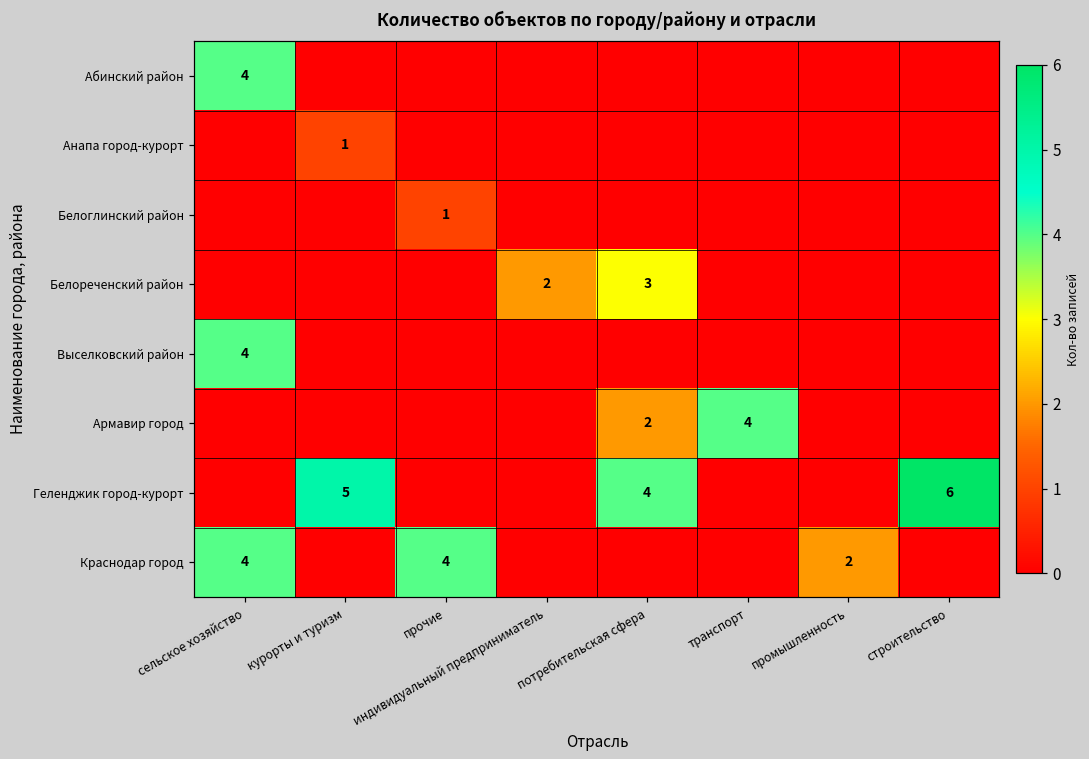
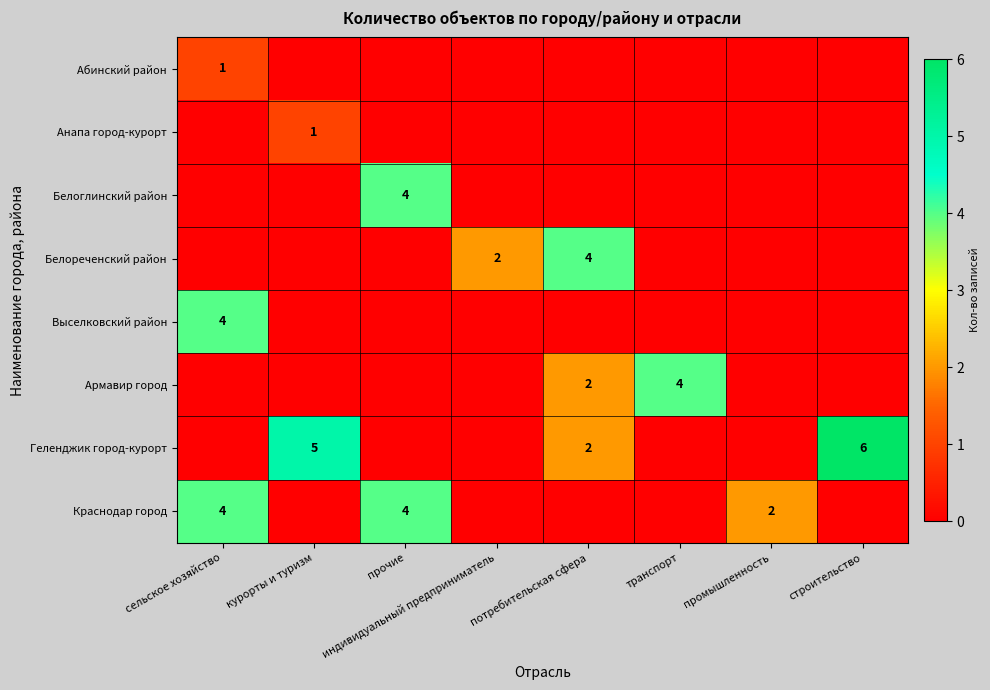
  {
    "Абинский район": {
-     "сельское хозяйство": 4
+     "сельское хозяйство": 1
    },
    "Анапа город-курорт": {
      "курорты и туризм": 1
    },
    "Белоглинский район": {
-     "прочие": 1
+     "прочие": 4
    },
    "Белореченский район": {
      "индивидуальный предприниматель": 2,
-     "потребительская сфера": 3
+     "потребительская сфера": 4
    },
    "Выселковский район": {
      "сельское хозяйство": 4
    },
    "Армавир город": {
      "потребительская сфера": 2,
      "транспорт": 4
    },
    "Геленджик город-курорт": {
      "курорты и туризм": 5,
-     "потребительская сфера": 4,
+     "потребительская сфера": 2,
      "строительство": 6
    },
    "Краснодар город": {
      "сельское хозяйство": 4,
      "прочие": 4,
      "промышленность": 2
    }
  }
